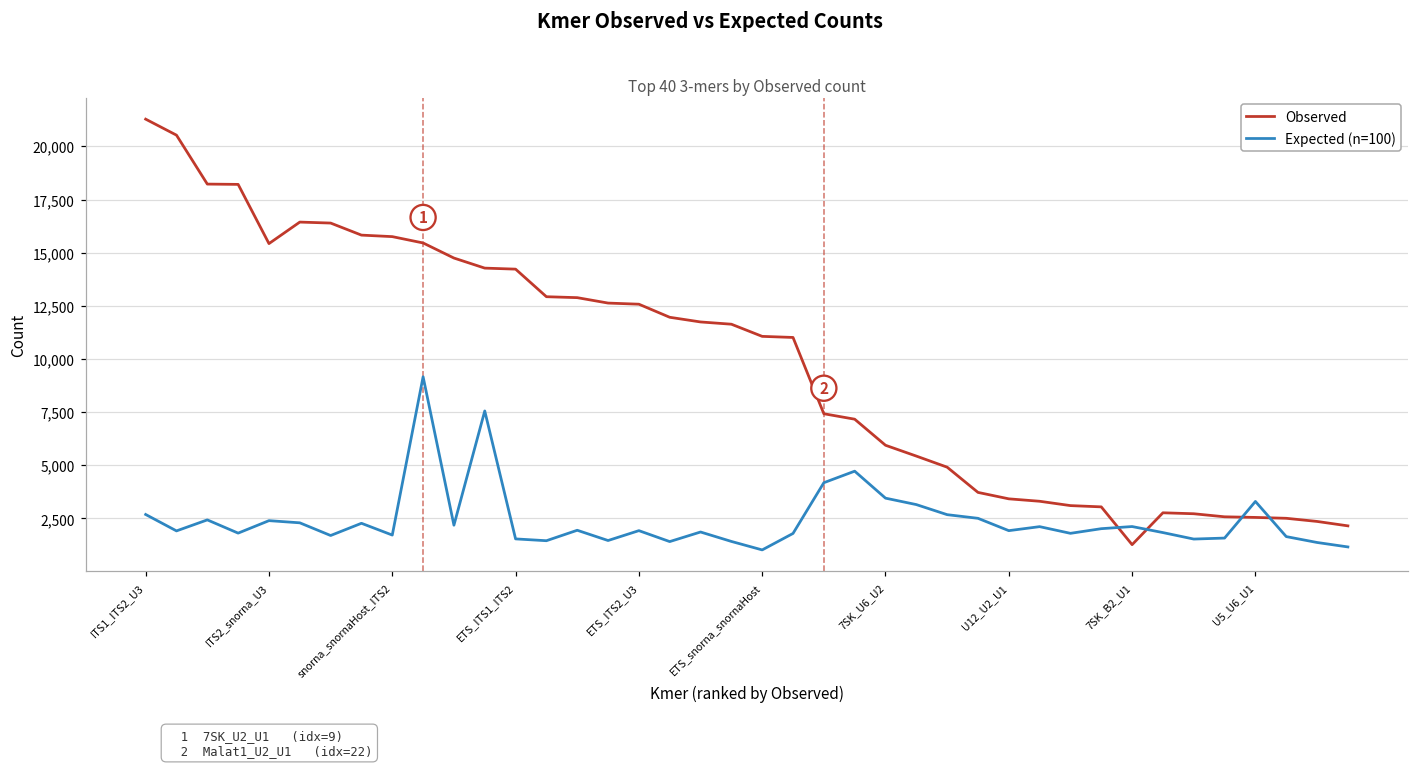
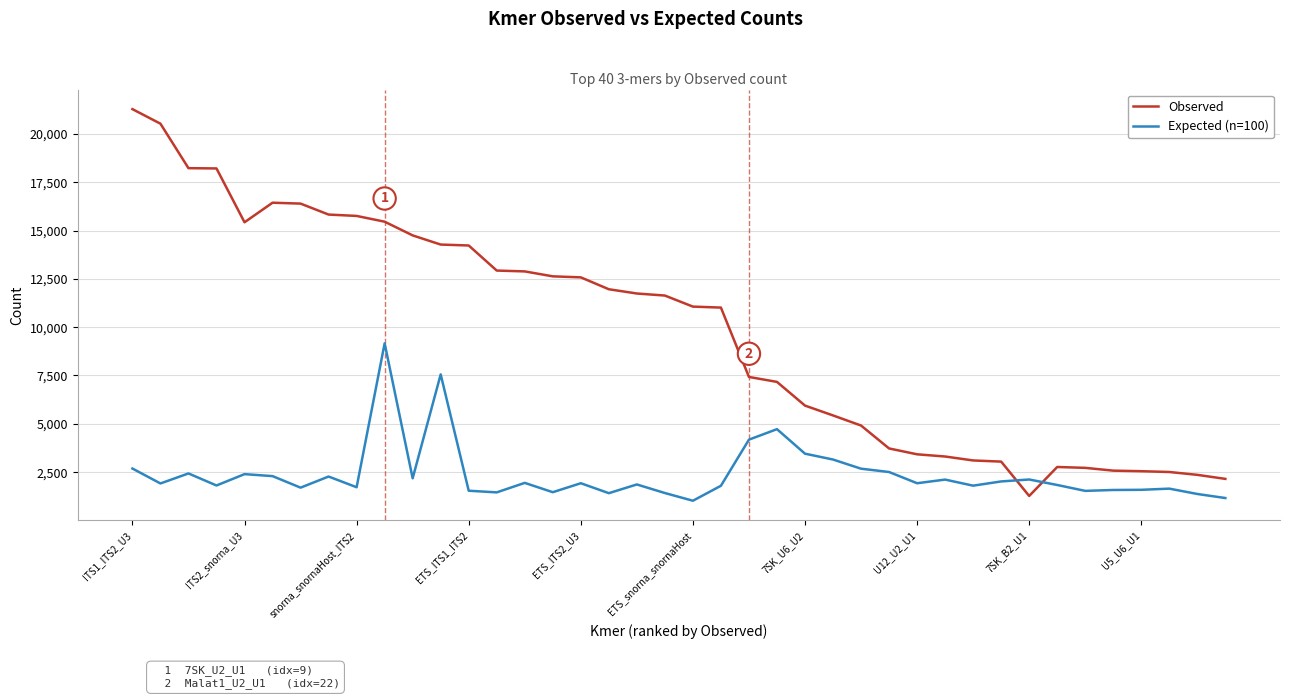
  {
    "Observed": {
      "ITS1_ITS2_U3": "21,300",
      "ITS2_snorna_U3": "15,400",
      "snorna_snornaHost_ITS2": "15,800",
      "ETS_ITS1_ITS2": "14,200",
      "ETS_ITS2_U3": "12,600",
      "ETS_snorna_snornaHost": "11,100",
      "7SK_U6_U2": "5,900",
      "U12_U2_U1": "3,400",
      "7SK_B2_U1": "1,300",
      "U5_U6_U1": "2,500"
    },
    "Expected (n=100)": {
      "ITS1_ITS2_U3": "2,700",
      "ITS2_snorna_U3": "2,400",
      "snorna_snornaHost_ITS2": "1,700",
      "ETS_ITS1_ITS2": "1,500",
      "ETS_ITS2_U3": "1,900",
      "ETS_snorna_snornaHost": "1,000",
      "7SK_U6_U2": "3,500",
      "U12_U2_U1": "1,900",
      "7SK_B2_U1": "2,100",
-     "U5_U6_U1": "3,300"
+     "U5_U6_U1": "1,600"
    }
  }
